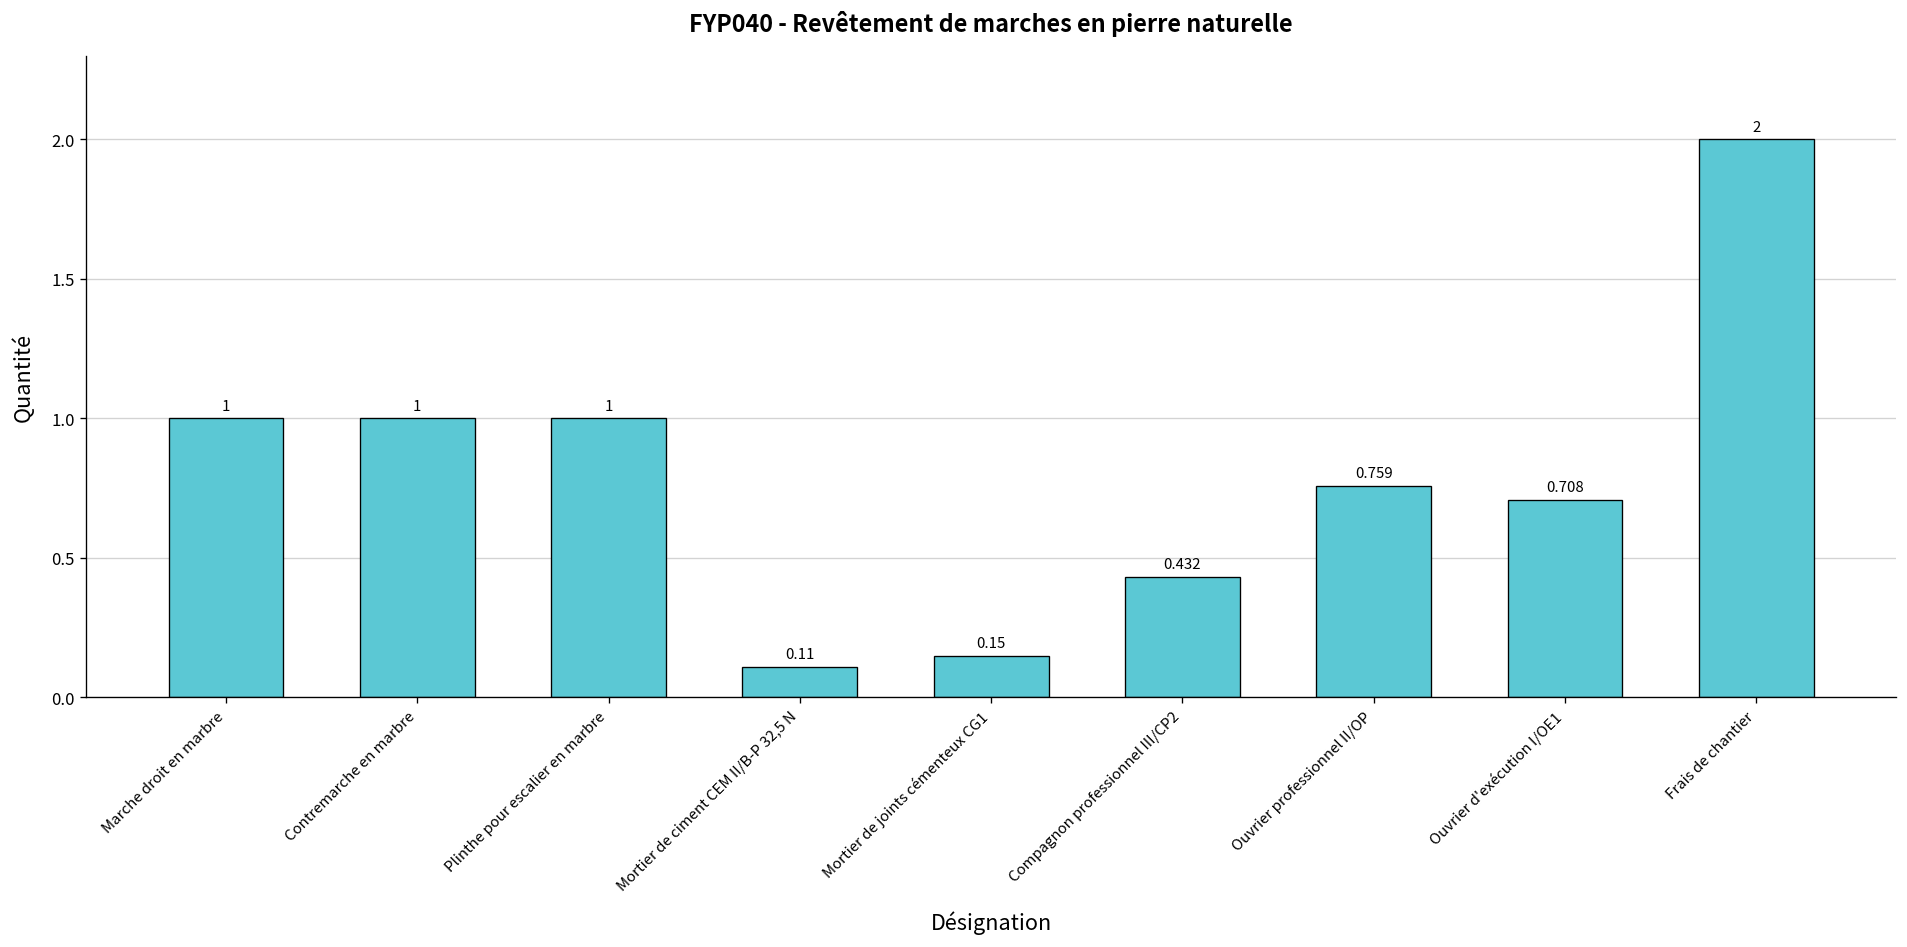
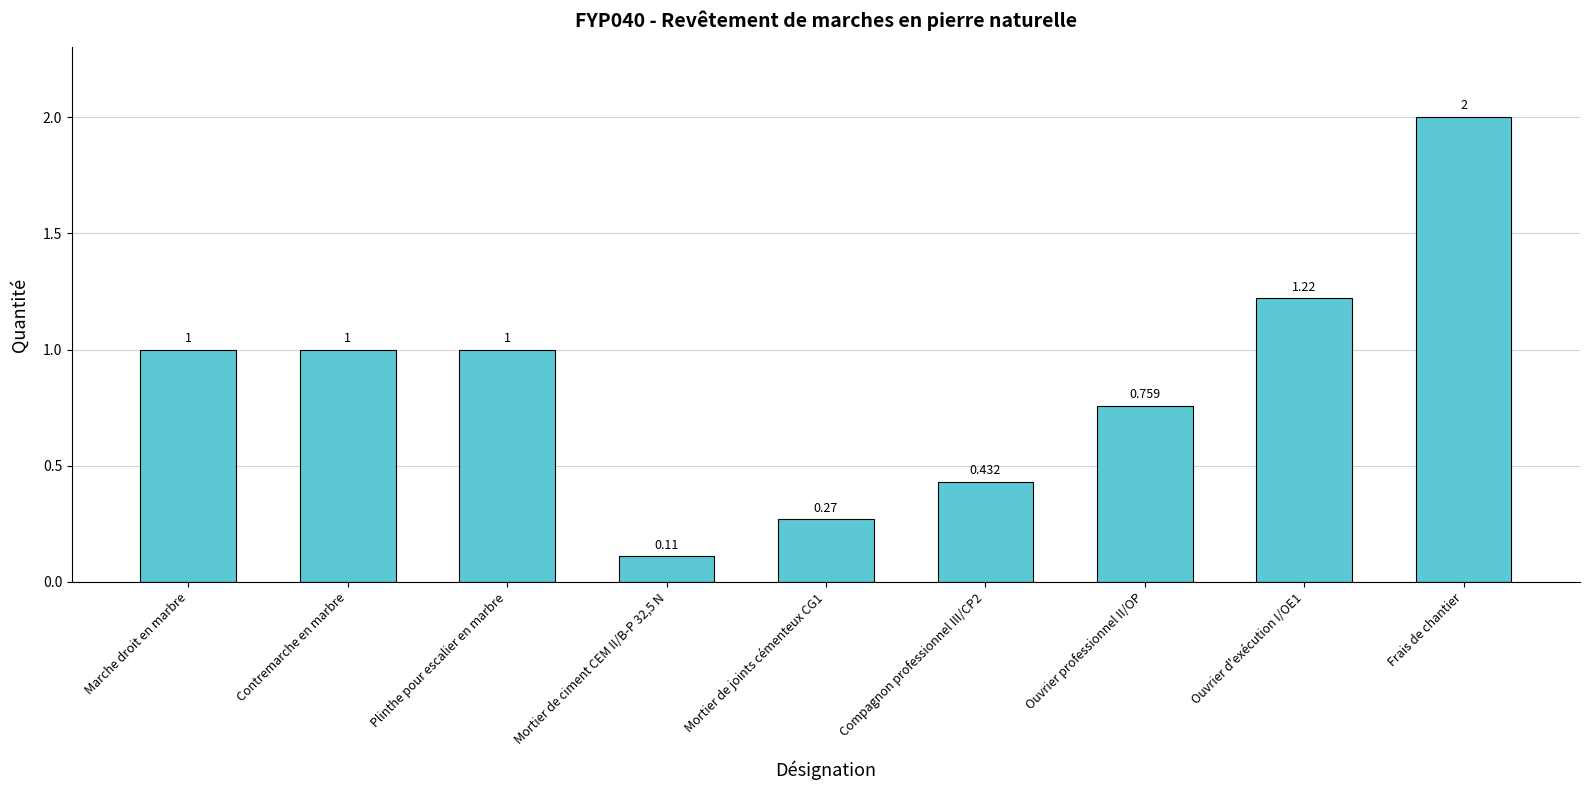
  {
    "Marche droit en marbre": 1,
    "Contremarche en marbre": 1,
    "Plinthe pour escalier en marbre": 1,
    "Mortier de ciment CEM II/B-P 32,5 N": 0.11,
-   "Mortier de joints cémenteux CG1": 0.15,
+   "Mortier de joints cémenteux CG1": 0.27,
    "Compagnon professionnel III/CP2": 0.432,
    "Ouvrier professionnel II/OP": 0.759,
-   "Ouvrier d'exécution I/OE1": 0.708,
+   "Ouvrier d'exécution I/OE1": 1.22,
    "Frais de chantier": 2
  }
